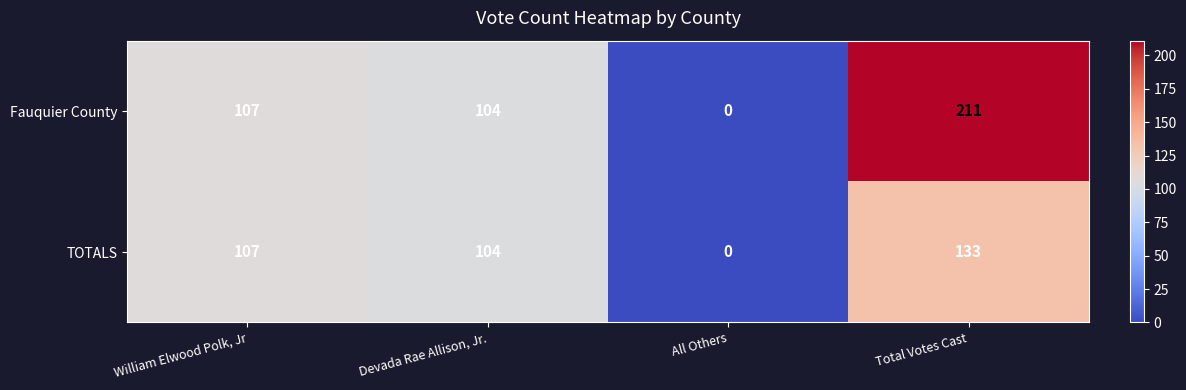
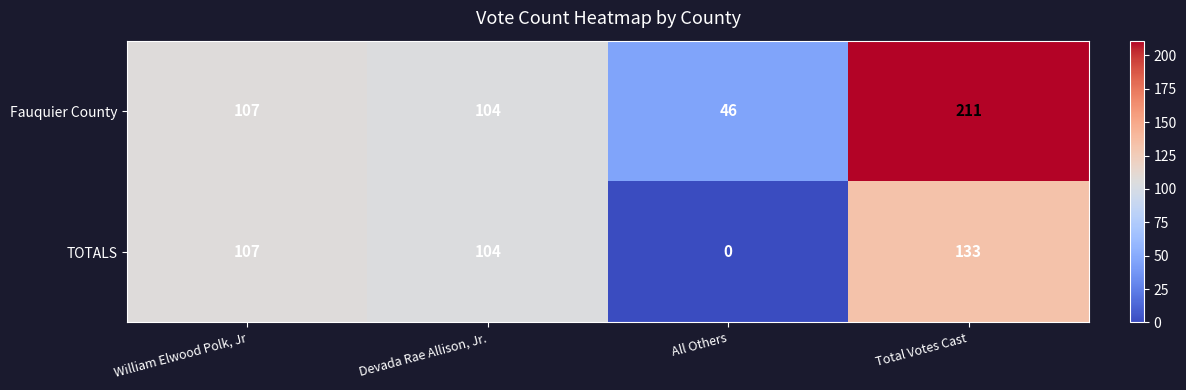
  {
    "Fauquier County": {
-     "All Others": 0,
+     "All Others": 46,
      "Total Votes Cast": 211
    },
    "TOTALS": {
      "All Others": 0,
      "Total Votes Cast": 133
    }
  }
